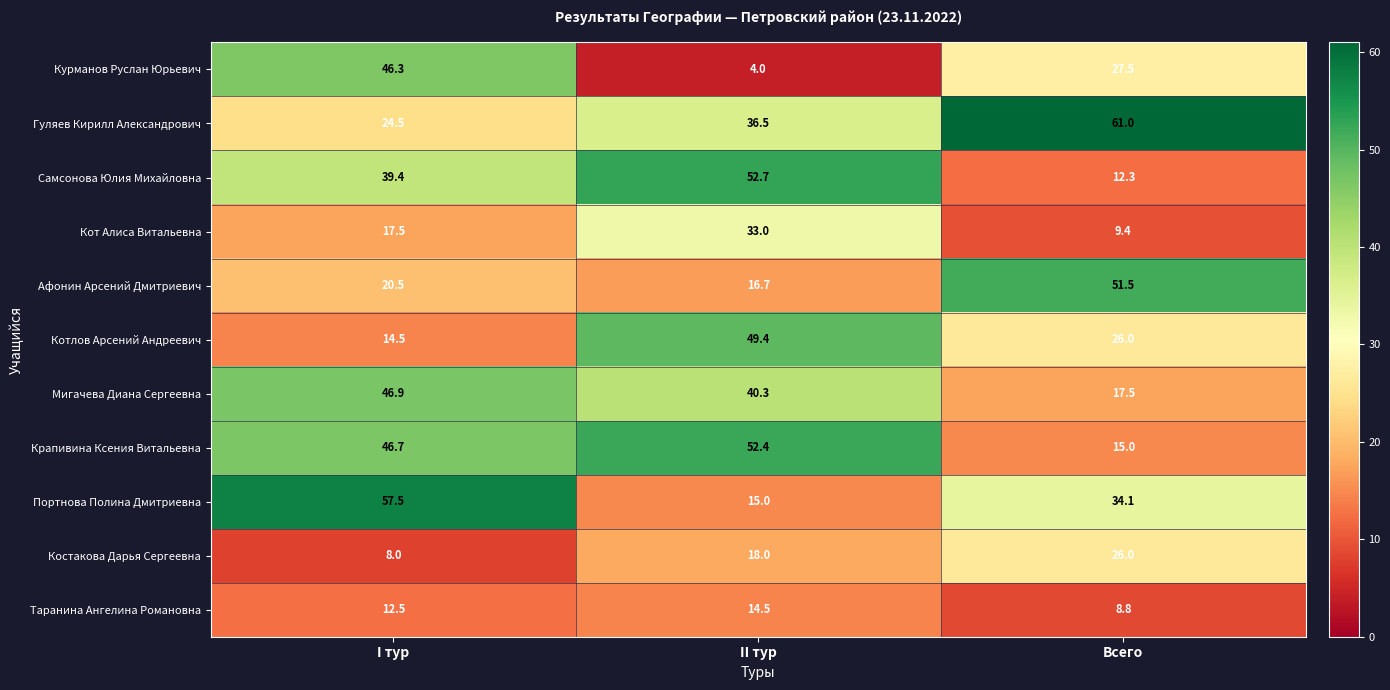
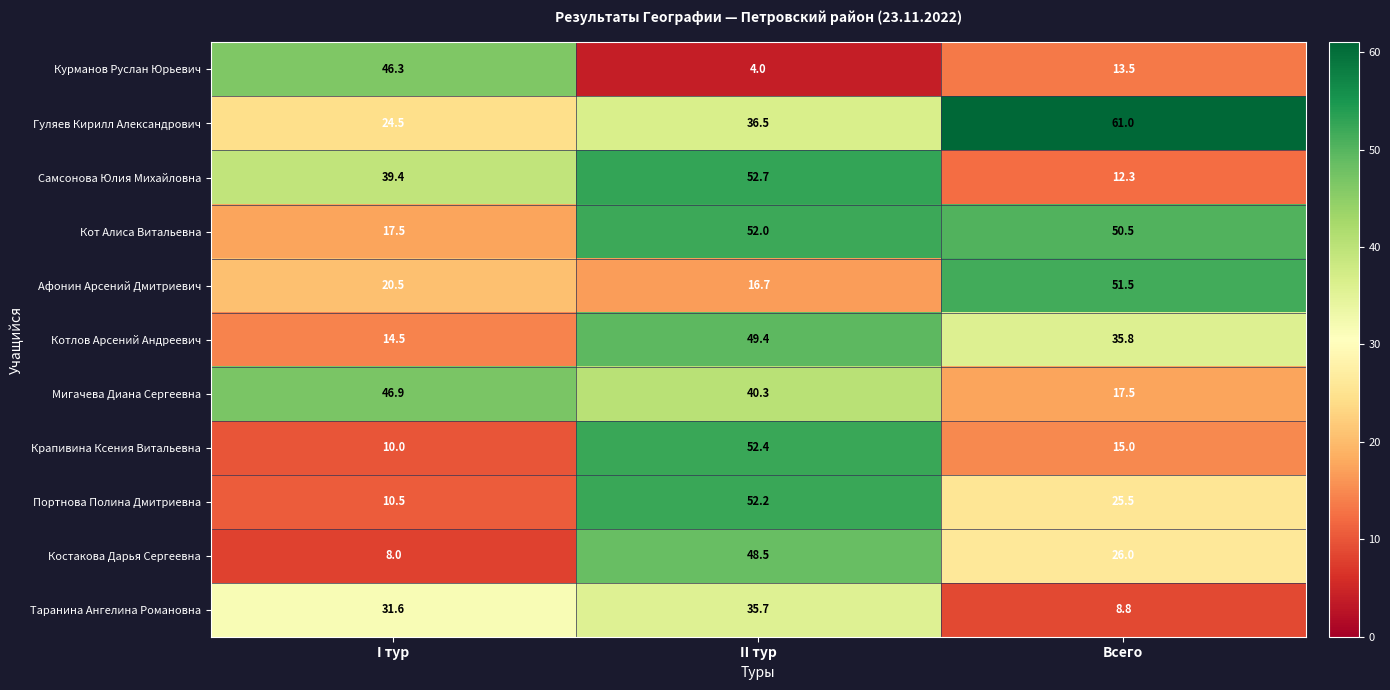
  {
    "Курманов Руслан Юрьевич": {
      "I тур": 46.3,
      "II тур": 4.0,
-     "Всего": 27.5
+     "Всего": 13.5
    },
    "Гуляев Кирилл Александрович": {
      "I тур": 24.5,
      "II тур": 36.5,
      "Всего": 61.0
    },
    "Самсонова Юлия Михайловна": {
      "I тур": 39.4,
      "II тур": 52.7,
      "Всего": 12.3
    },
    "Кот Алиса Витальевна": {
      "I тур": 17.5,
-     "II тур": 33.0,
-     "Всего": 9.4
+     "II тур": 52.0,
+     "Всего": 50.5
    },
    "Афонин Арсений Дмитриевич": {
      "I тур": 20.5,
      "II тур": 16.7,
      "Всего": 51.5
    },
    "Котлов Арсений Андреевич": {
      "I тур": 14.5,
      "II тур": 49.4,
-     "Всего": 26.0
+     "Всего": 35.8
    },
    "Мигачева Диана Сергеевна": {
      "I тур": 46.9,
      "II тур": 40.3,
      "Всего": 17.5
    },
    "Крапивина Ксения Витальевна": {
-     "I тур": 46.7,
+     "I тур": 10.0,
      "II тур": 52.4,
      "Всего": 15.0
    },
    "Портнова Полина Дмитриевна": {
-     "I тур": 57.5,
-     "II тур": 15.0,
-     "Всего": 34.1
+     "I тур": 10.5,
+     "II тур": 52.2,
+     "Всего": 25.5
    },
    "Костакова Дарья Сергеевна": {
      "I тур": 8.0,
-     "II тур": 18.0,
+     "II тур": 48.5,
      "Всего": 26.0
    },
    "Таранина Ангелина Романовна": {
-     "I тур": 12.5,
-     "II тур": 14.5,
+     "I тур": 31.6,
+     "II тур": 35.7,
      "Всего": 8.8
    }
  }
